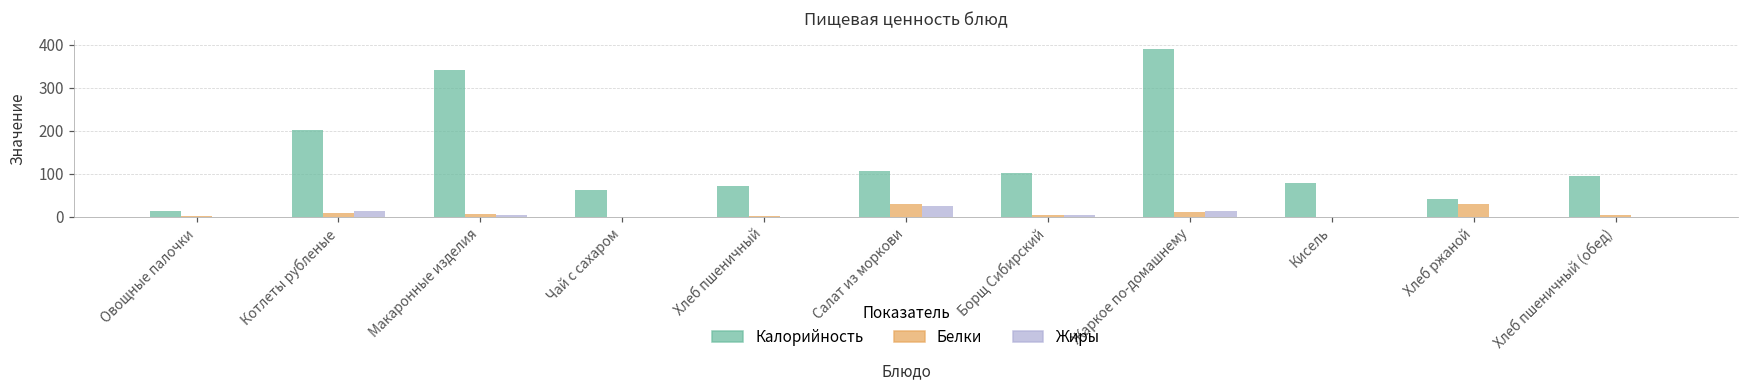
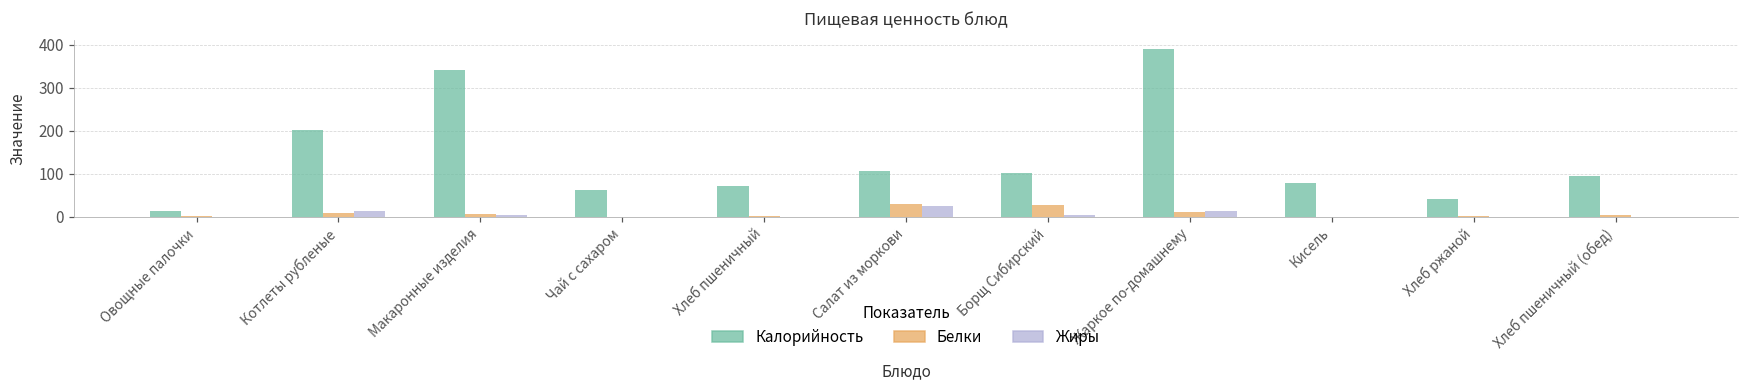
  {
    "Калорийность": {
      "Овощные палочки": 10,
      "Котлеты рубленые": 200,
      "Макаронные изделия": 340,
      "Чай с сахаром": 60,
      "Хлеб пшеничный": 70,
      "Салат из моркови": 110,
      "Борщ Сибирский": 100,
      "Жаркое по-домашнему": 390,
      "Кисель": 80,
      "Хлеб ржаной": 40,
      "Хлеб пшеничный (обед)": 90
    },
    "Белки": {
      "Котлеты рубленые": 10,
      "Салат из моркови": 30,
-     "Борщ Сибирский": 0,
+     "Борщ Сибирский": 30,
      "Жаркое по-домашнему": 10,
-     "Хлеб ржаной": 30
+     "Хлеб ржаной": 0
    },
    "Жиры": {
      "Котлеты рубленые": 10,
      "Чай с сахаром": 0,
      "Салат из моркови": 20,
      "Жаркое по-домашнему": 10
    }
  }
